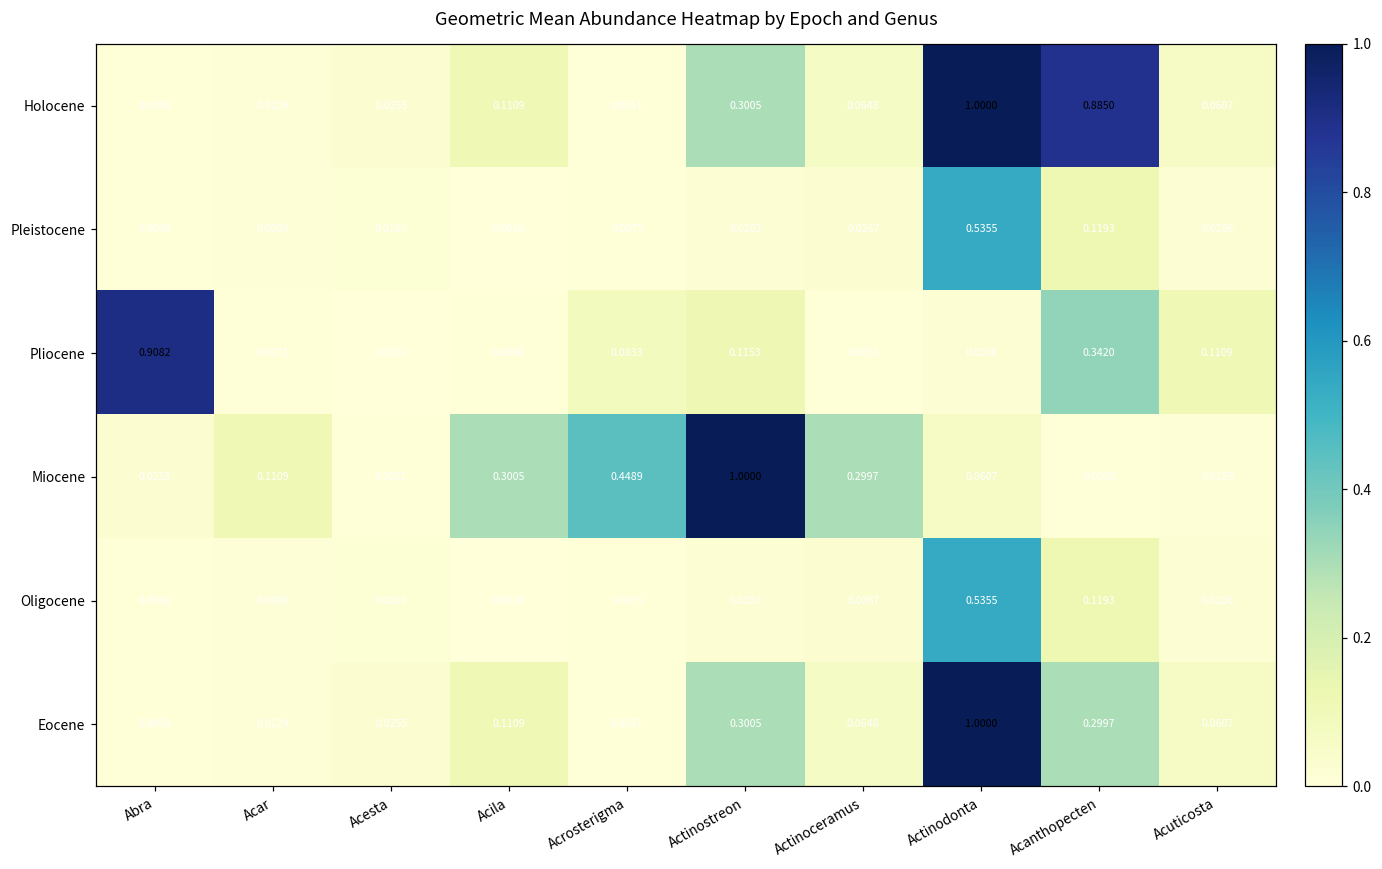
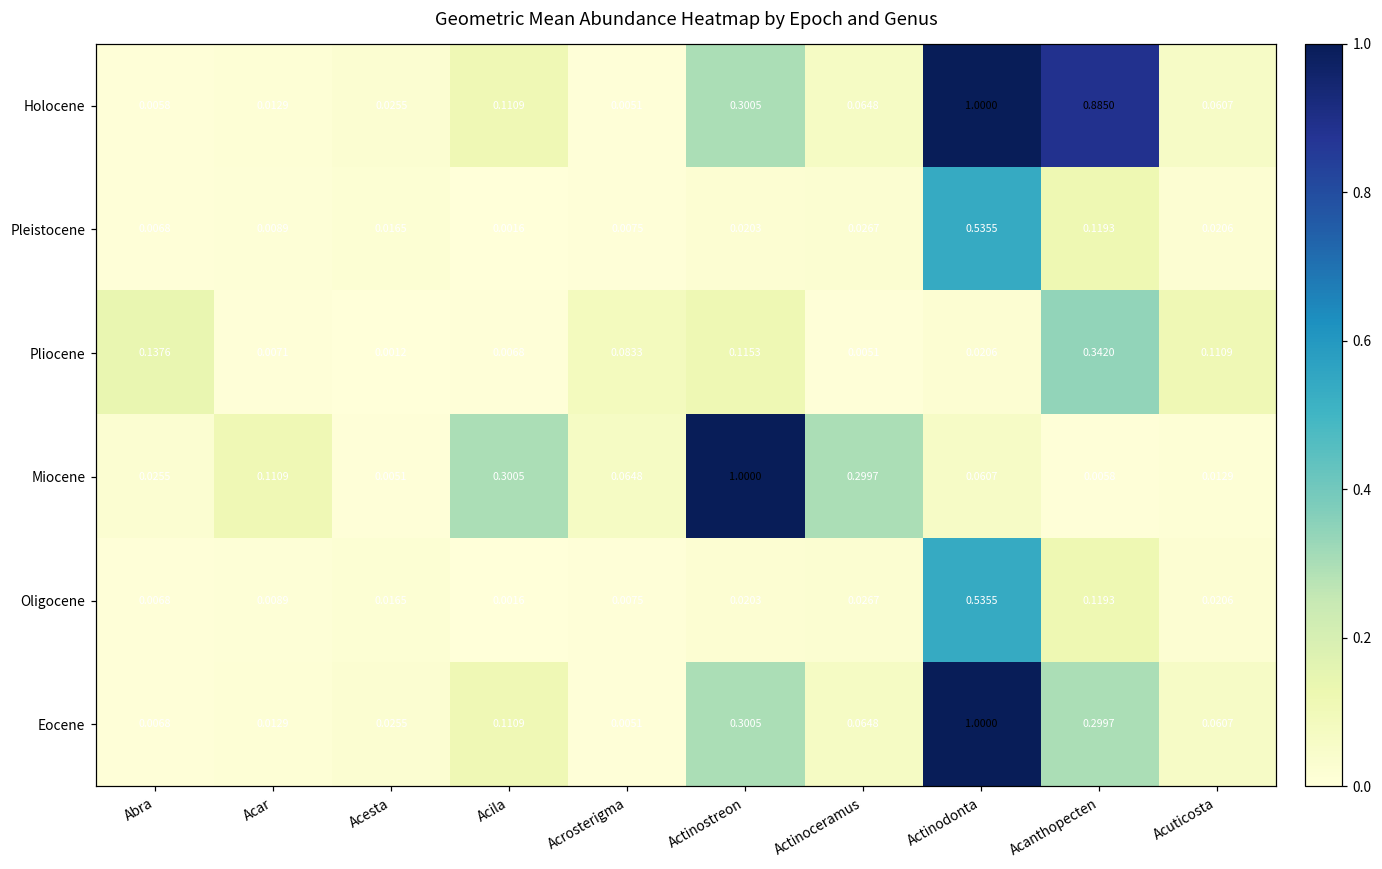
  {
    "Holocene": {
      "Acila": 0.1109,
      "Actinostreon": 0.3005,
      "Actinoceramus": 0.0648,
      "Actinodonta": 1.0000,
      "Acanthopecten": 0.8850,
      "Acuticosta": 0.0607
    },
    "Pleistocene": {
      "Actinodonta": 0.5355,
      "Acanthopecten": 0.1193
    },
    "Pliocene": {
-     "Abra": 0.9082,
+     "Abra": 0.1376,
      "Acrosterigma": 0.0833,
      "Actinostreon": 0.1153,
      "Acanthopecten": 0.3420,
      "Acuticosta": 0.1109
    },
    "Miocene": {
      "Acar": 0.1109,
      "Acila": 0.3005,
-     "Acrosterigma": 0.4489,
+     "Acrosterigma": 0.0648,
      "Actinostreon": 1.0000,
      "Actinoceramus": 0.2997,
      "Actinodonta": 0.0607
    },
    "Oligocene": {
      "Actinodonta": 0.5355,
      "Acanthopecten": 0.1193
    },
    "Eocene": {
      "Acila": 0.1109,
      "Actinostreon": 0.3005,
      "Actinoceramus": 0.0648,
      "Actinodonta": 1.0000,
      "Acanthopecten": 0.2997,
      "Acuticosta": 0.0607
    }
  }
